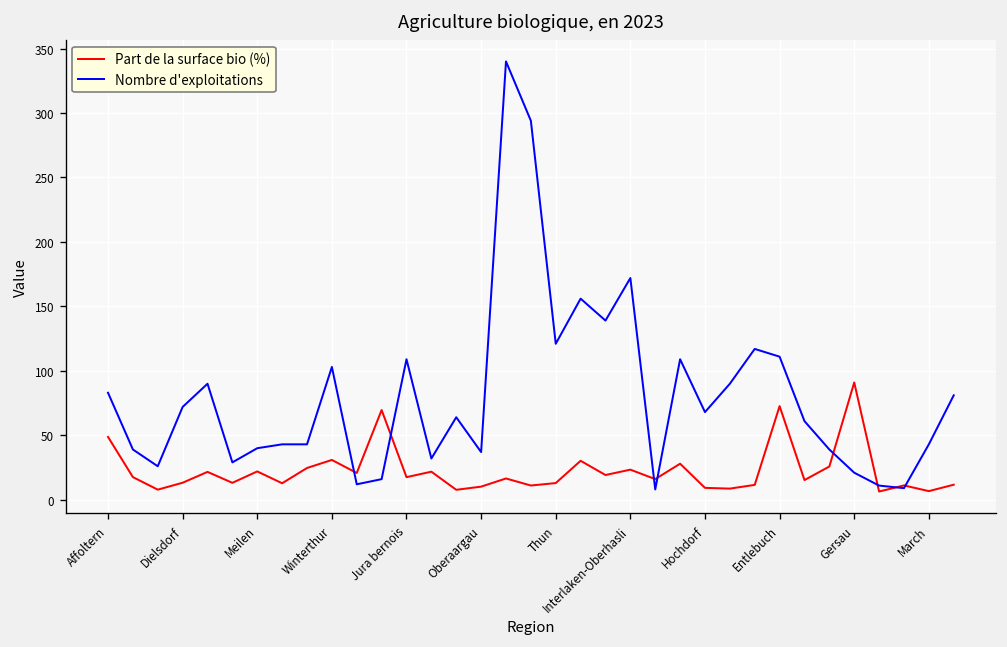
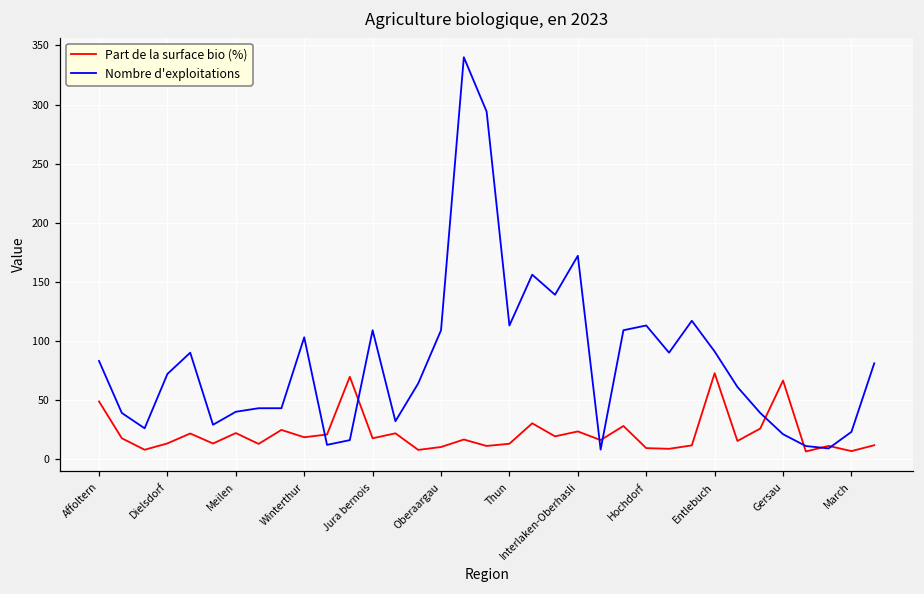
  {
    "Part de la surface bio (%)": {
      "Affoltern": 49,
      "Dielsdorf": 13,
      "Meilen": 22,
-     "Winterthur": 31,
+     "Winterthur": 18,
      "Jura bernois": 18,
      "Oberaargau": 10,
      "Thun": 13,
      "Interlaken-Oberhasli": 23,
      "Hochdorf": 9,
      "Entlebuch": 73,
-     "Gersau": 91,
+     "Gersau": 66,
      "March": 7
    },
    "Nombre d'exploitations": {
      "Affoltern": 83,
      "Dielsdorf": 72,
      "Meilen": 40,
      "Winterthur": 103,
      "Jura bernois": 109,
-     "Oberaargau": 37,
-     "Thun": 121,
+     "Oberaargau": 109,
+     "Thun": 113,
      "Interlaken-Oberhasli": 172,
-     "Hochdorf": 68,
-     "Entlebuch": 111,
+     "Hochdorf": 113,
+     "Entlebuch": 91,
      "Gersau": 21,
-     "March": 43
+     "March": 23
    }
  }
